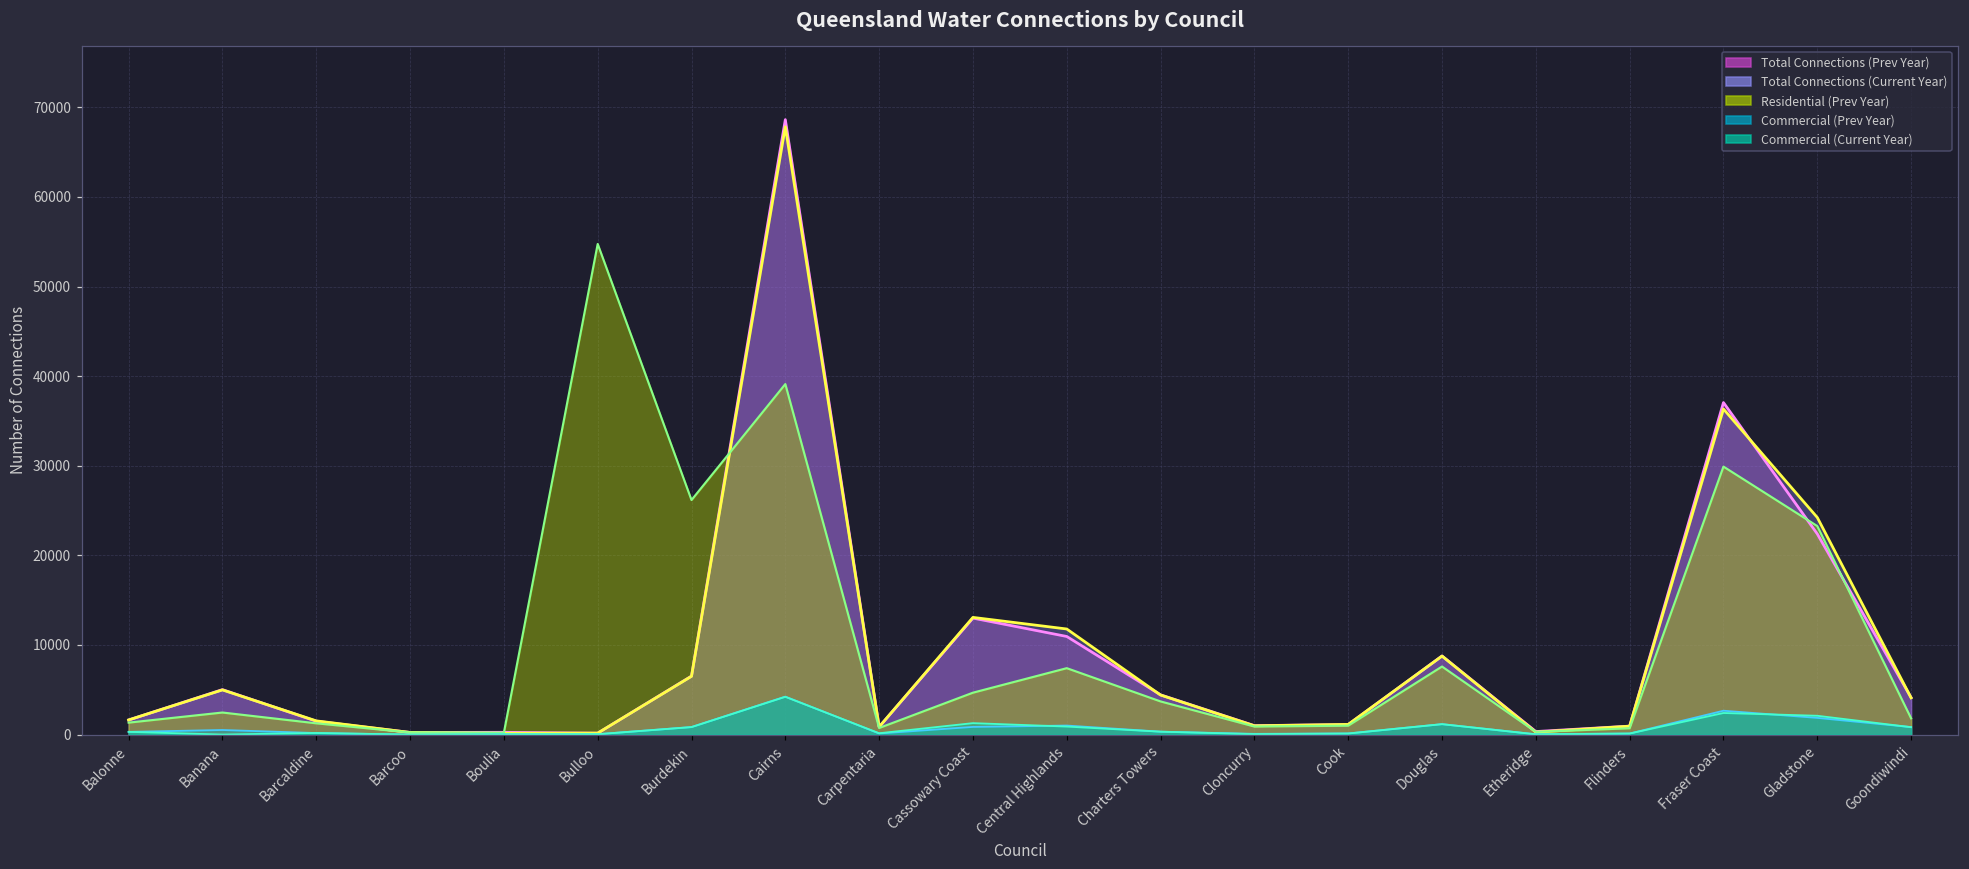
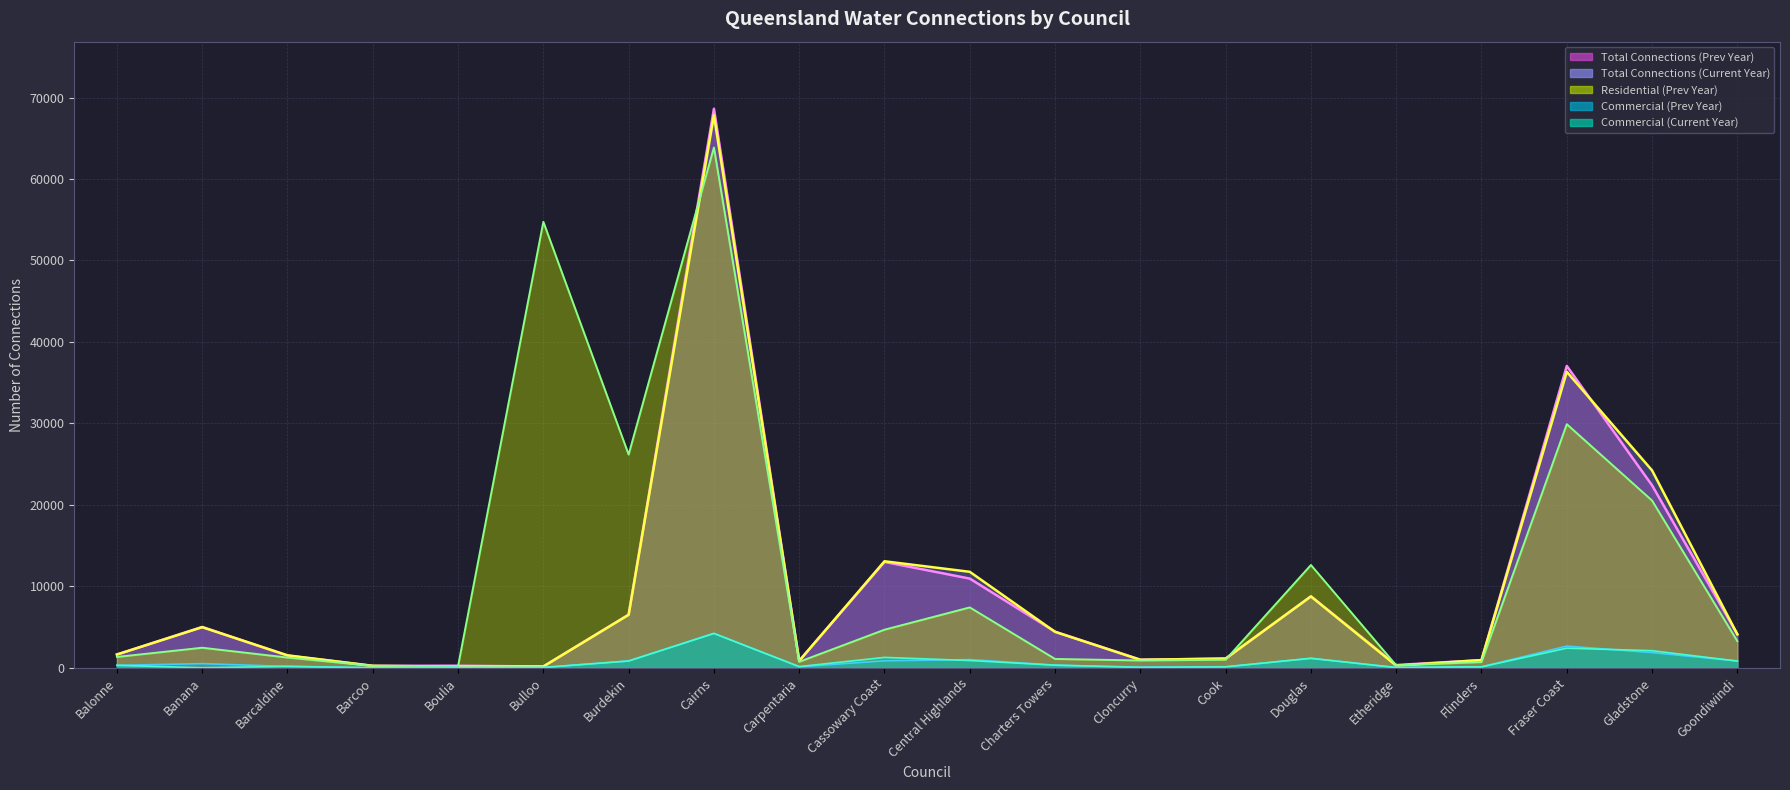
  {
    "Residential (Prev Year)": {
      "Banana": 2000,
      "Bulloo": 55000,
      "Burdekin": 26000,
-     "Cairns": 39000,
+     "Cairns": 64000,
      "Cassowary Coast": 5000,
      "Central Highlands": 7000,
-     "Charters Towers": 4000,
-     "Douglas": 8000,
+     "Charters Towers": 1000,
+     "Douglas": 13000,
      "Fraser Coast": 30000,
-     "Gladstone": 23000,
-     "Goondiwindi": 2000
+     "Gladstone": 21000,
+     "Goondiwindi": 3000
    }
  }
